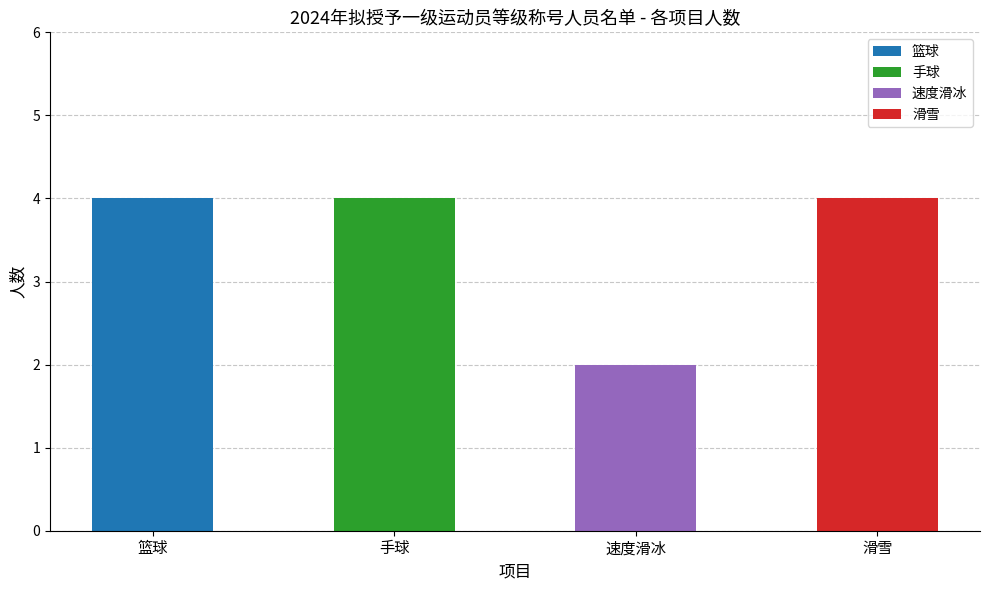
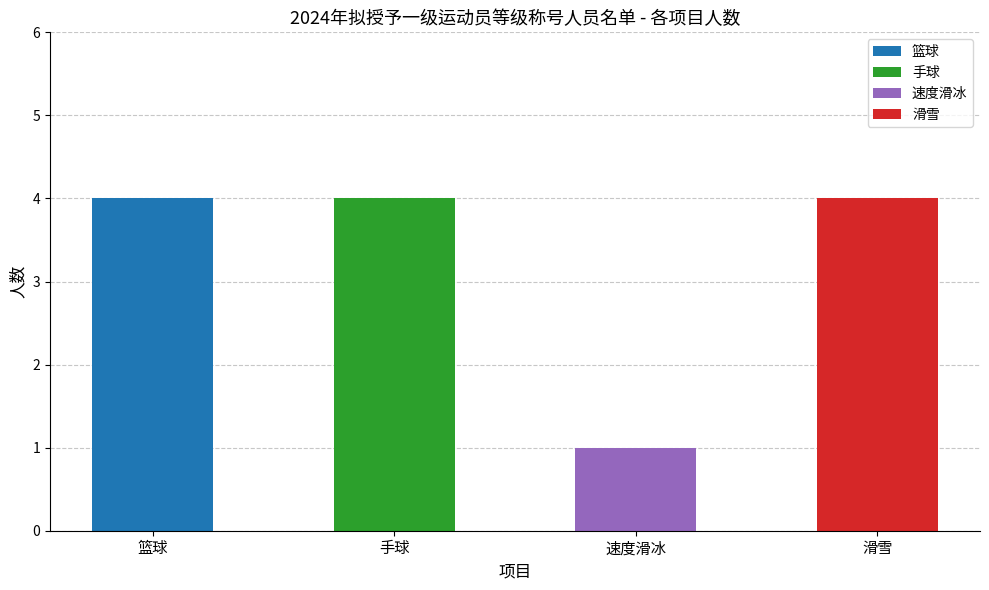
  {
    "篮球": 4,
    "手球": 4,
-   "速度滑冰": 2,
+   "速度滑冰": 1,
    "滑雪": 4
  }
